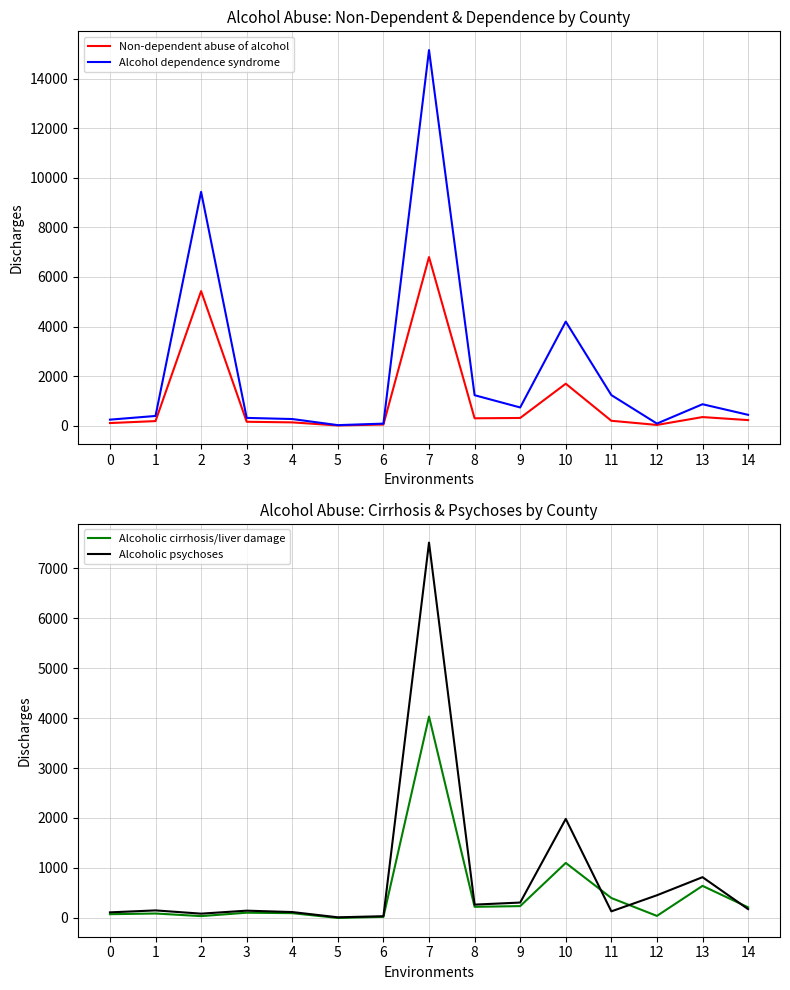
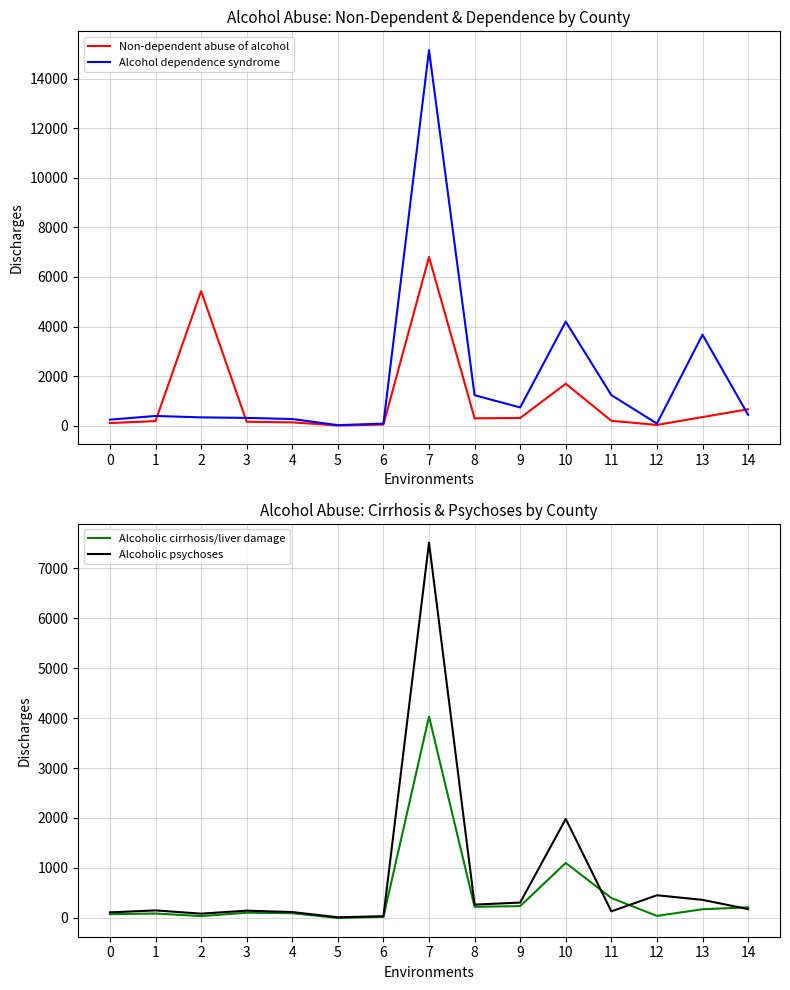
  {
    "Alcohol Abuse: Non-Dependent & Dependence by County": {
      "Non-dependent abuse of alcohol": {
        "0": 100,
        "1": 200,
        "2": 5400,
        "3": 200,
        "4": 100,
        "7": 6800,
        "8": 300,
        "9": 300,
        "10": 1700,
        "11": 200,
        "13": 300,
-       "14": 200
+       "14": 700
      },
      "Alcohol dependence syndrome": {
        "0": 200,
        "1": 400,
-       "2": 9400,
+       "2": 300,
        "3": 300,
        "4": 300,
        "7": 15200,
        "8": 1200,
        "9": 700,
        "10": 4200,
        "11": 1200,
-       "13": 900,
+       "13": 3700,
        "14": 400
      }
    },
    "Alcohol Abuse: Cirrhosis & Psychoses by County": {
      "Alcoholic cirrhosis/liver damage": {
        "1": 100,
        "7": 4000,
        "9": 200,
        "10": 1100,
        "11": 400,
        "12": 0,
-       "13": 600
+       "13": 200
      },
      "Alcoholic psychoses": {
        "1": 200,
        "7": 7500,
        "9": 300,
        "10": 2000,
        "11": 100,
        "12": 500,
-       "13": 800
+       "13": 400
      }
    }
  }
